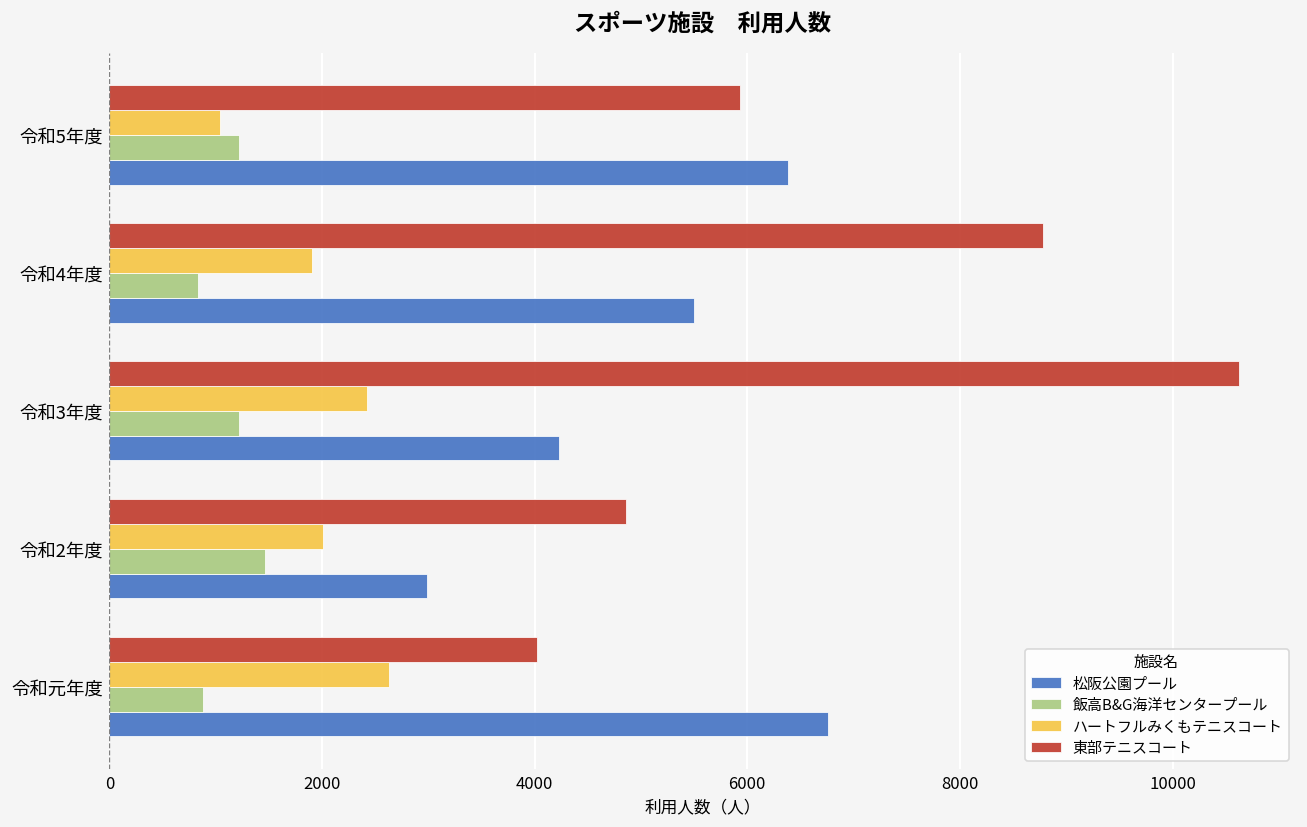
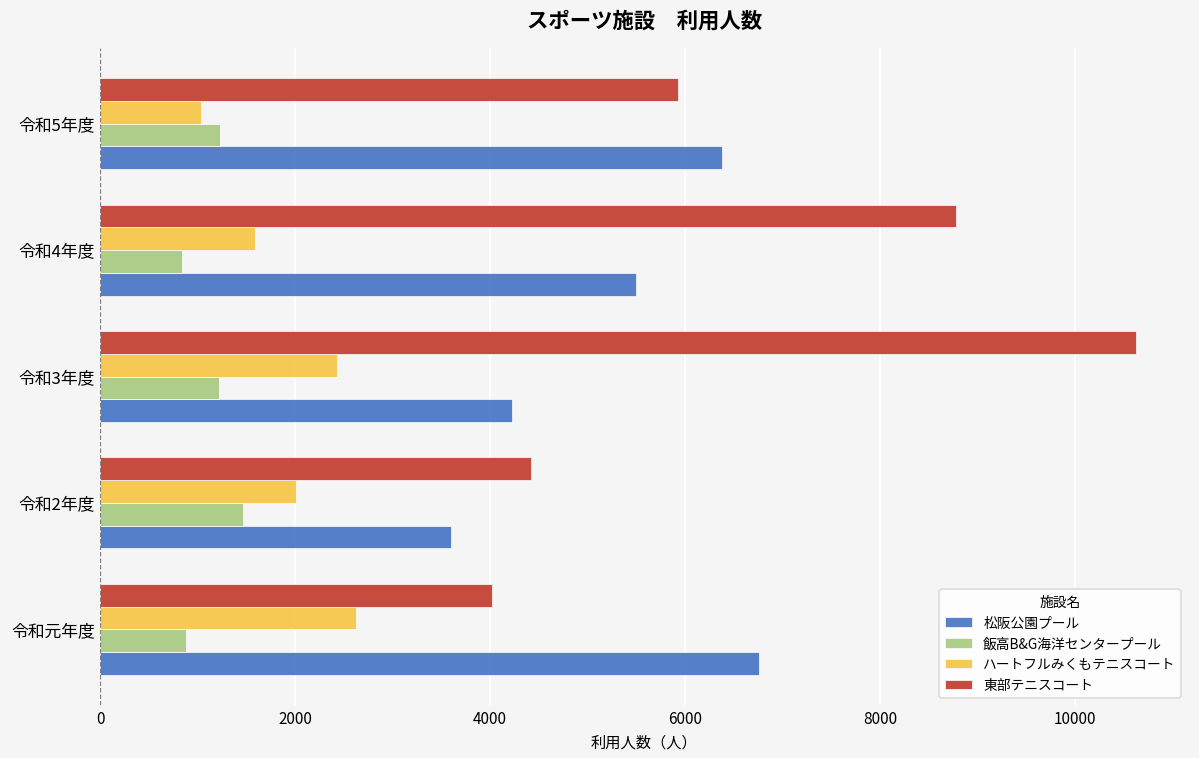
  {
    "松阪公園プール": {
      "令和5年度": 6400,
      "令和4年度": 5500,
      "令和3年度": 4200,
-     "令和2年度": 3000,
+     "令和2年度": 3600,
      "令和元年度": 6800
    },
    "飯高B&G海洋センタープール": {
      "令和5年度": 1200,
      "令和4年度": 800,
      "令和3年度": 1200,
      "令和2年度": 1500,
      "令和元年度": 900
    },
    "ハートフルみくもテニスコート": {
      "令和5年度": 1000,
-     "令和4年度": 1900,
+     "令和4年度": 1600,
      "令和3年度": 2400,
      "令和2年度": 2000,
      "令和元年度": 2600
    },
    "東部テニスコート": {
      "令和5年度": 5900,
      "令和4年度": 8800,
      "令和3年度": 10600,
-     "令和2年度": 4900,
+     "令和2年度": 4400,
      "令和元年度": 4000
    }
  }
